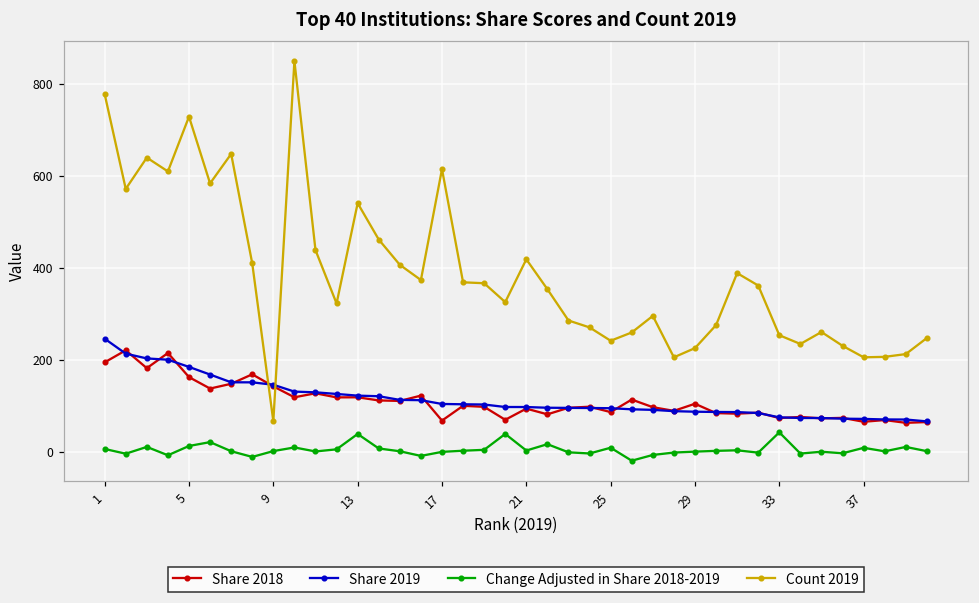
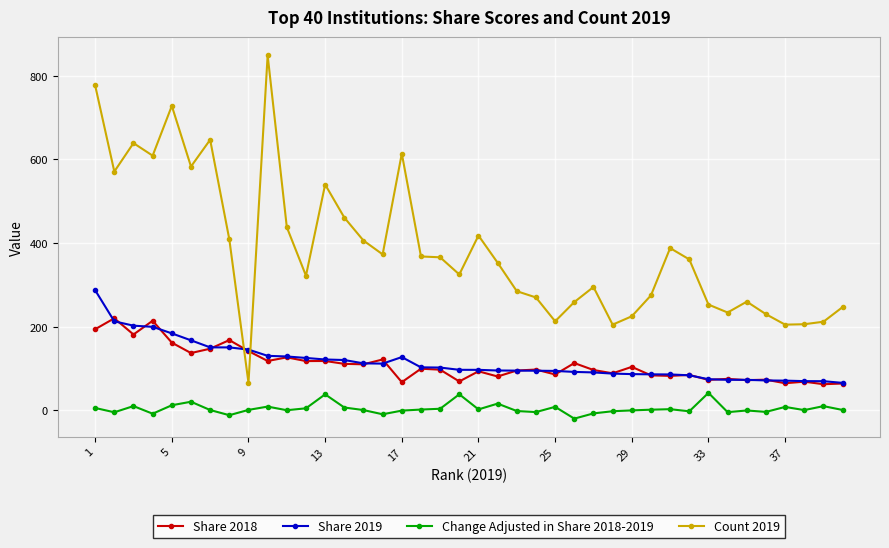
  {
    "Share 2018": {
      "1": 190,
      "5": 160,
      "17": 70,
      "25": 90,
      "29": 100,
      "37": 60
    },
    "Share 2019": {
-     "1": 250,
+     "1": 290,
      "5": 180,
-     "17": 100,
+     "17": 130,
      "25": 90,
      "29": 90,
      "37": 70
    },
    "Change Adjusted in Share 2018-2019": {
      "1": 10,
      "5": 10,
      "9": 0,
      "13": 40,
      "17": 0,
      "21": 0,
      "25": 10,
      "29": 0,
      "33": 40,
      "37": 10
    },
    "Count 2019": {
      "1": 780,
      "5": 730,
      "9": 70,
      "13": 540,
      "17": 610,
      "21": 420,
-     "25": 240,
+     "25": 210,
      "29": 230,
      "33": 250,
      "37": 210
    }
  }
